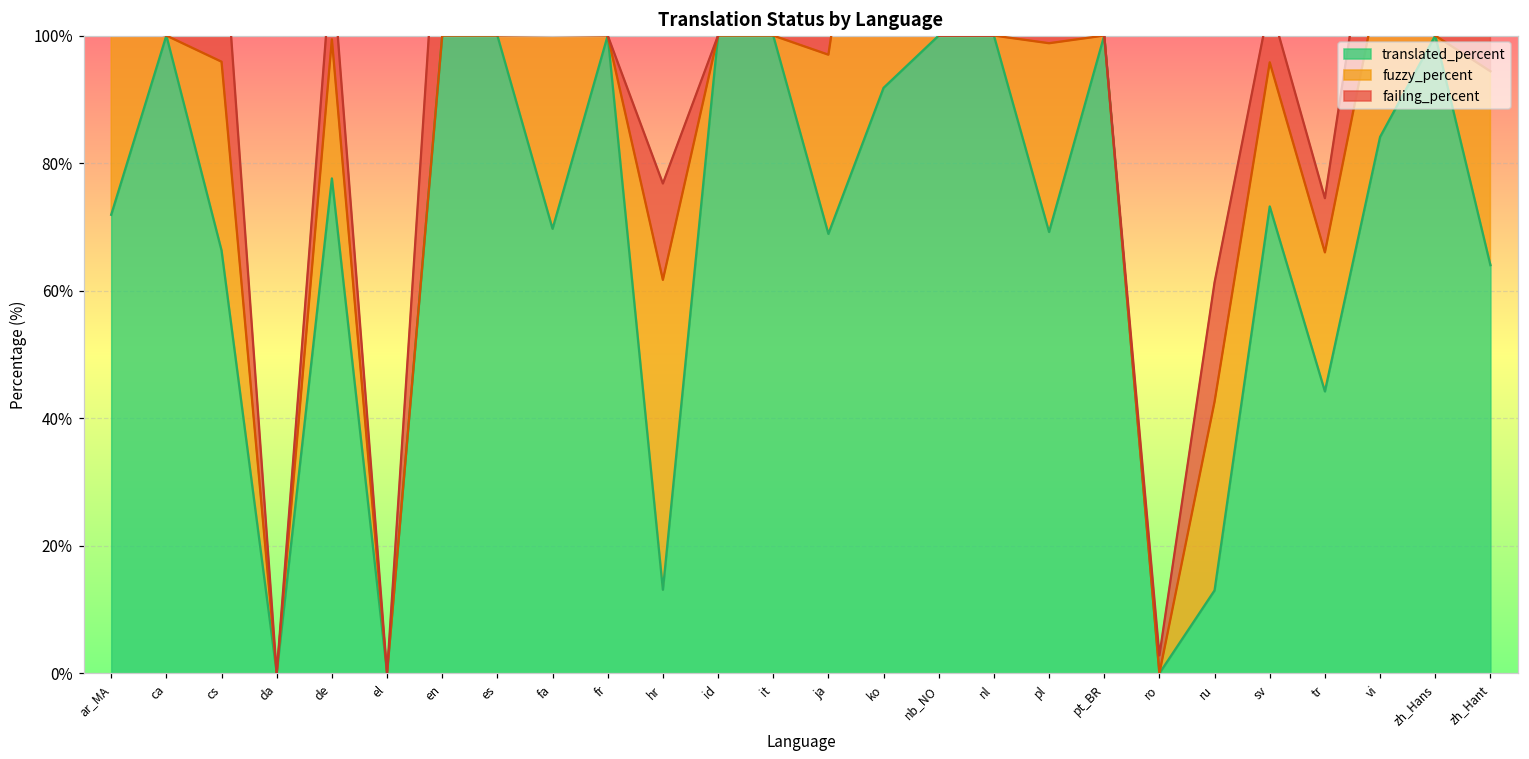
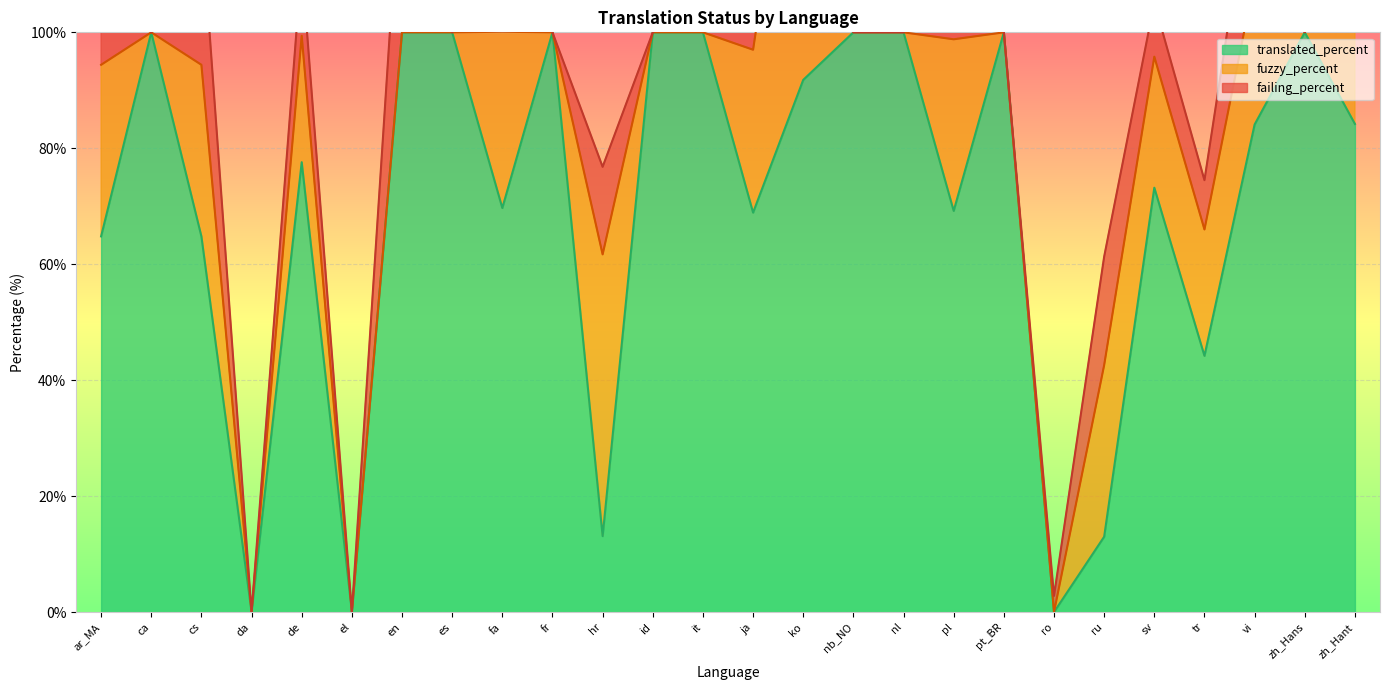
  {
    "translated_percent": {
-     "ar_MA": "72%",
-     "cs": "66%",
+     "ar_MA": "65%",
+     "cs": "65%",
      "de": "78%",
      "fa": "70%",
      "hr": "13%",
      "ja": "69%",
      "ko": "92%",
      "pl": "69%",
      "ru": "13%",
      "sv": "73%",
      "tr": "44%",
      "vi": "84%",
-     "zh_Hant": "64%"
+     "zh_Hant": "84%"
    },
    "fuzzy_percent": {
      "cs": "30%",
      "de": "22%",
      "fa": "30%",
      "hr": "49%",
      "ja": "28%",
      "pl": "30%",
      "ru": "30%",
      "sv": "23%",
      "tr": "22%"
    },
    "failing_percent": {
      "hr": "15%",
      "ro": "3%",
      "ru": "19%",
      "tr": "9%"
    }
  }
